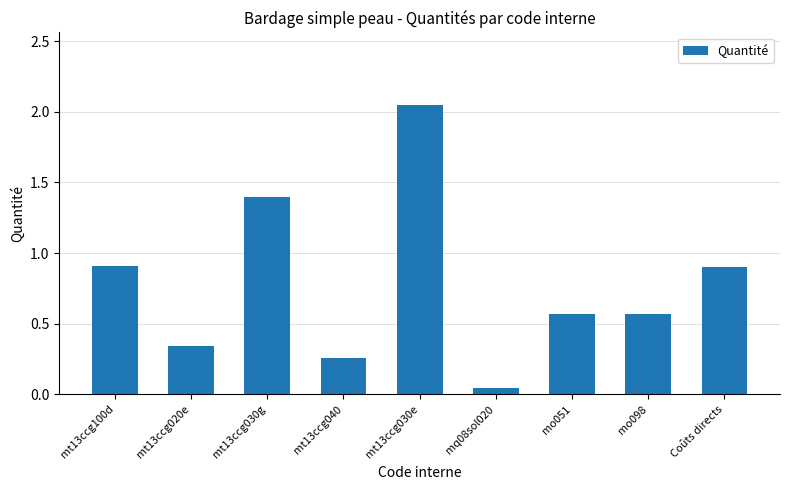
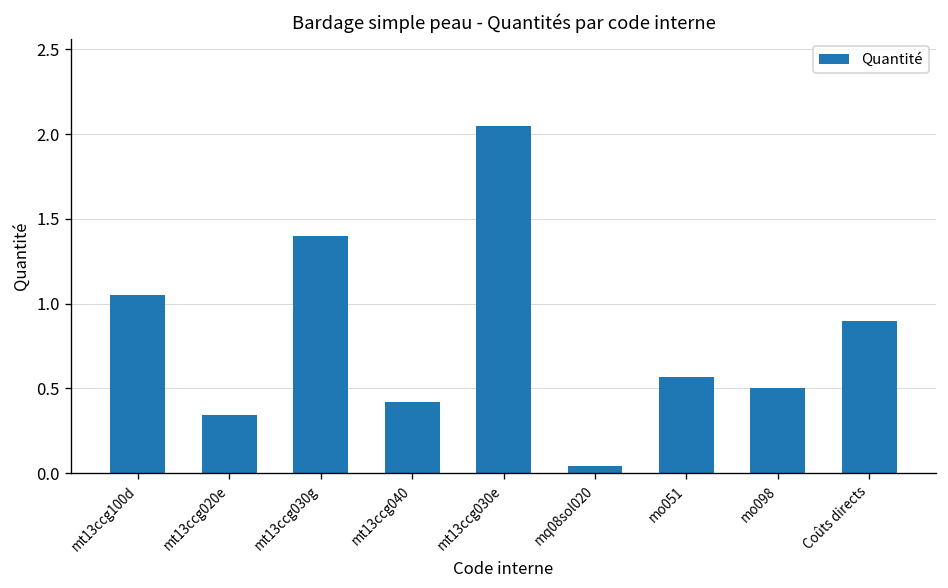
  {
-   "mt13ccg100d": 0.91,
+   "mt13ccg100d": 1.05,
    "mt13ccg020e": 0.34,
    "mt13ccg030g": 1.40,
-   "mt13ccg040": 0.26,
+   "mt13ccg040": 0.42,
    "mt13ccg030e": 2.05,
    "mq08sol020": 0.04,
    "mo051": 0.57,
-   "mo098": 0.57,
+   "mo098": 0.50,
    "Coûts directs": 0.90
  }
